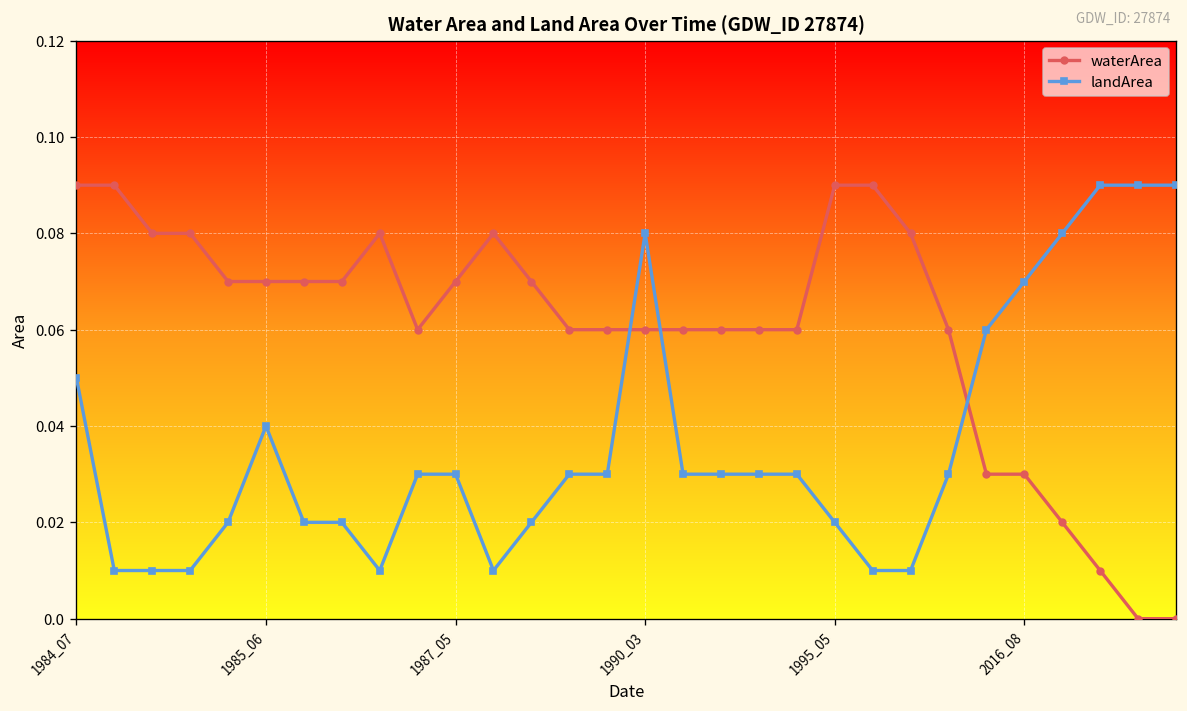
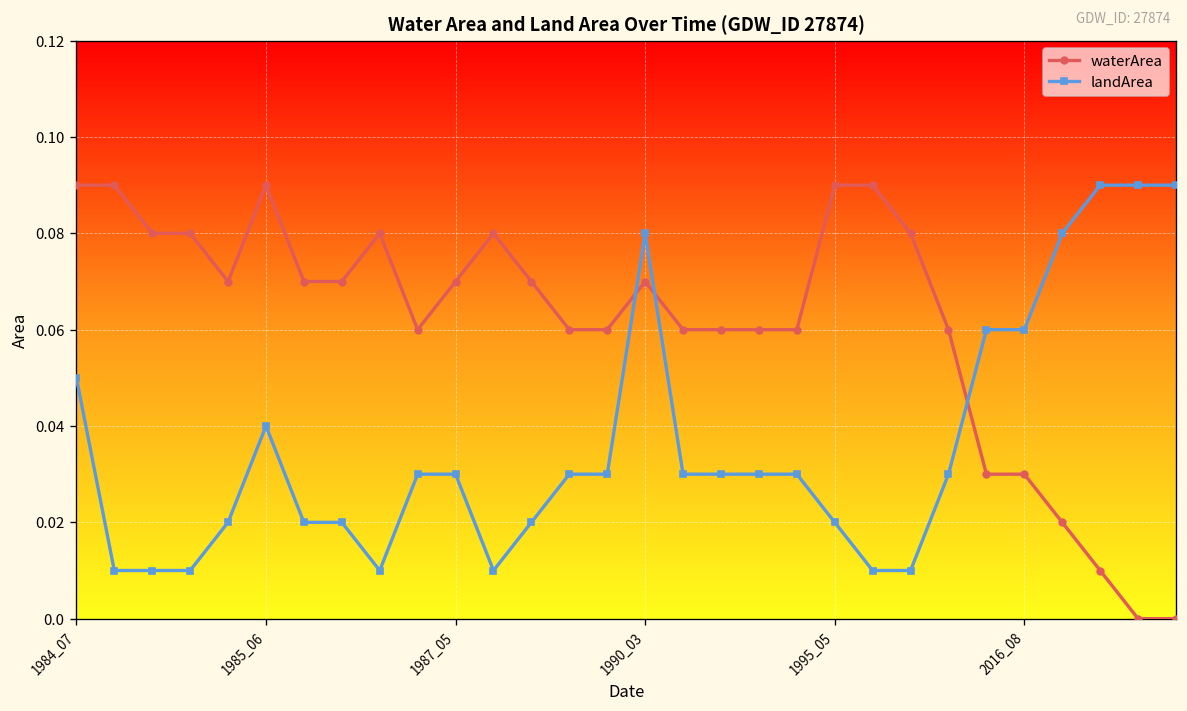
  {
    "waterArea": {
      "1984_07": 0.09,
-     "1985_06": 0.07,
+     "1985_06": 0.09,
      "1987_05": 0.07,
-     "1990_03": 0.06,
+     "1990_03": 0.07,
      "1995_05": 0.09,
      "2016_08": 0.03
    },
    "landArea": {
      "1984_07": 0.05,
      "1985_06": 0.04,
      "1987_05": 0.03,
      "1990_03": 0.08,
      "1995_05": 0.02,
-     "2016_08": 0.07
+     "2016_08": 0.06
    }
  }
